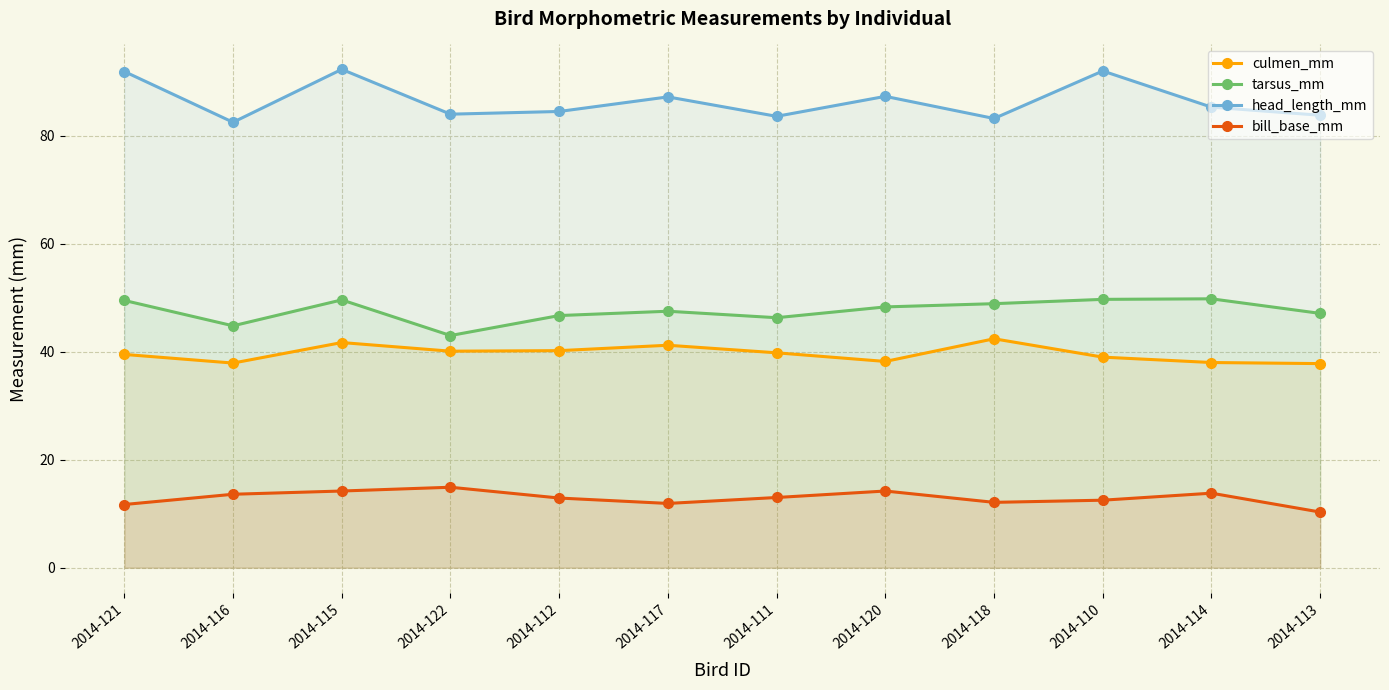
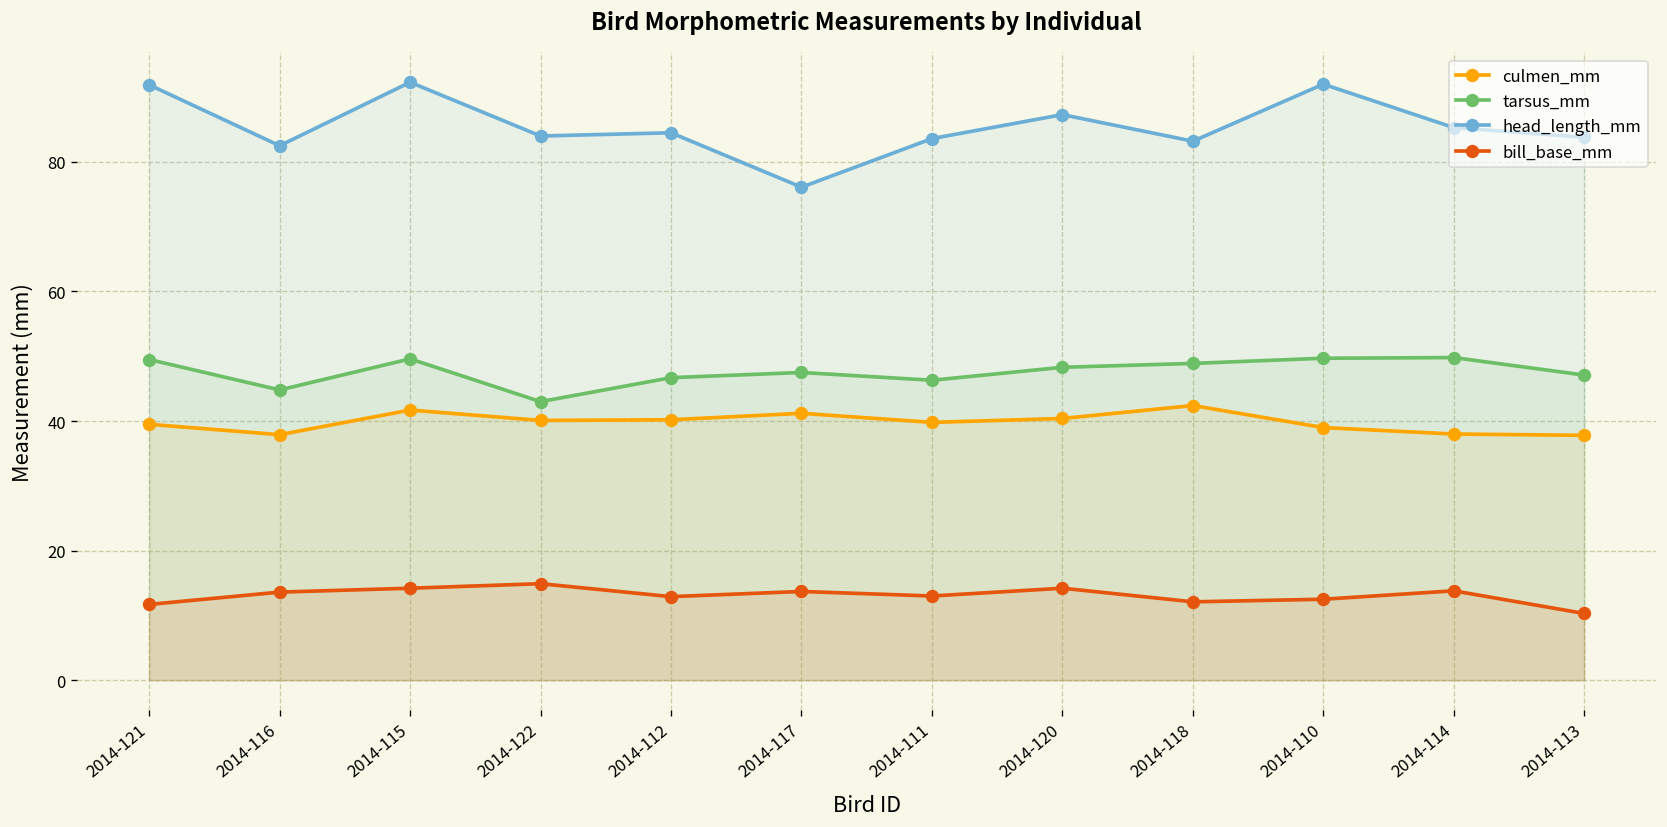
  {
    "culmen_mm": {
      "2014-121": 40,
      "2014-116": 38,
      "2014-115": 42,
      "2014-122": 40,
      "2014-112": 40,
      "2014-117": 41,
      "2014-111": 40,
-     "2014-120": 38,
+     "2014-120": 40,
      "2014-118": 42,
      "2014-110": 39,
      "2014-114": 38,
      "2014-113": 38
    },
    "tarsus_mm": {
      "2014-121": 50,
      "2014-116": 45,
      "2014-115": 50,
      "2014-122": 43,
      "2014-112": 47,
      "2014-117": 48,
      "2014-111": 46,
      "2014-120": 48,
      "2014-118": 49,
      "2014-110": 50,
      "2014-114": 50,
      "2014-113": 47
    },
    "head_length_mm": {
      "2014-121": 92,
      "2014-116": 83,
      "2014-115": 92,
      "2014-122": 84,
      "2014-112": 85,
-     "2014-117": 87,
+     "2014-117": 76,
      "2014-111": 84,
      "2014-120": 87,
      "2014-118": 83,
      "2014-110": 92
    },
    "bill_base_mm": {
      "2014-121": 12,
      "2014-116": 14,
      "2014-115": 14,
      "2014-122": 15,
      "2014-112": 13,
-     "2014-117": 12,
+     "2014-117": 14,
      "2014-111": 13,
      "2014-120": 14,
      "2014-118": 12,
      "2014-110": 13,
      "2014-114": 14,
      "2014-113": 10
    }
  }
